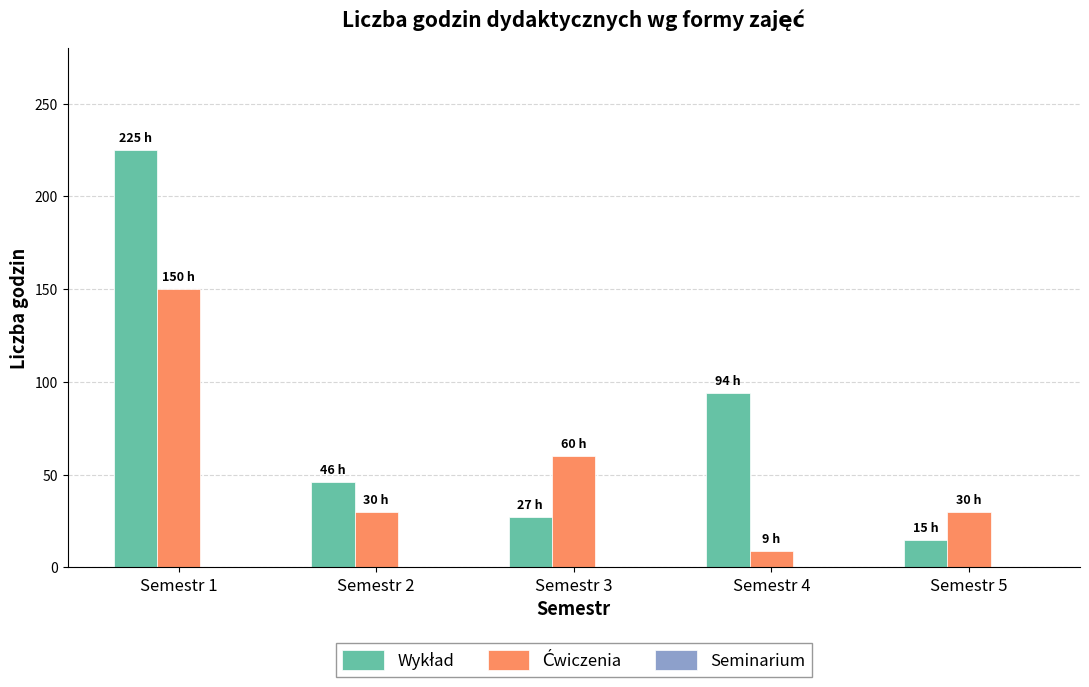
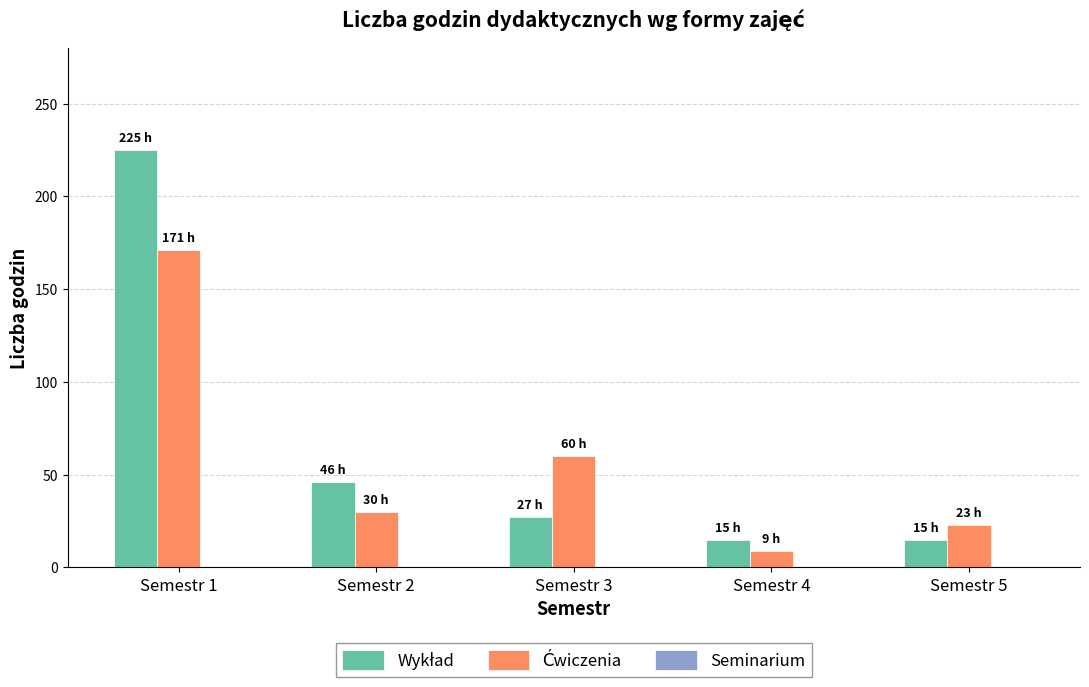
  {
    "Wykład": {
      "Semestr 1": 225,
      "Semestr 2": 46,
      "Semestr 3": 27,
-     "Semestr 4": 94,
+     "Semestr 4": 15,
      "Semestr 5": 15
    },
    "Ćwiczenia": {
-     "Semestr 1": 150,
+     "Semestr 1": 171,
      "Semestr 2": 30,
      "Semestr 3": 60,
      "Semestr 4": 9,
-     "Semestr 5": 30
+     "Semestr 5": 23
    },
    "Seminarium": {
      "Semestr 1": 0,
      "Semestr 2": 0,
      "Semestr 3": 0,
      "Semestr 4": 0,
      "Semestr 5": 0
    }
  }
